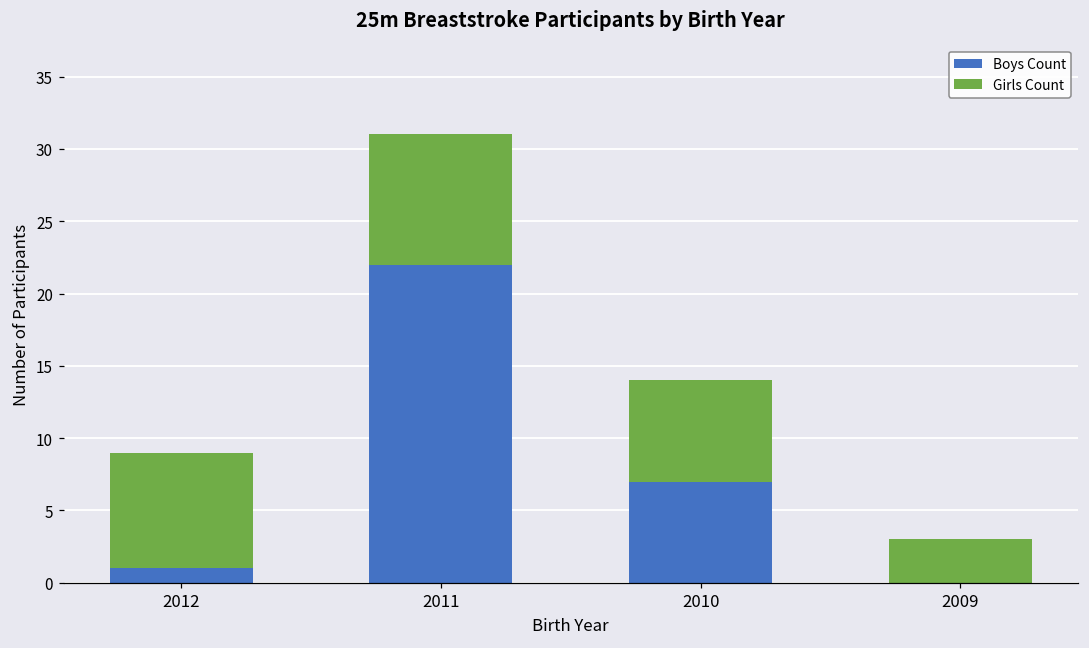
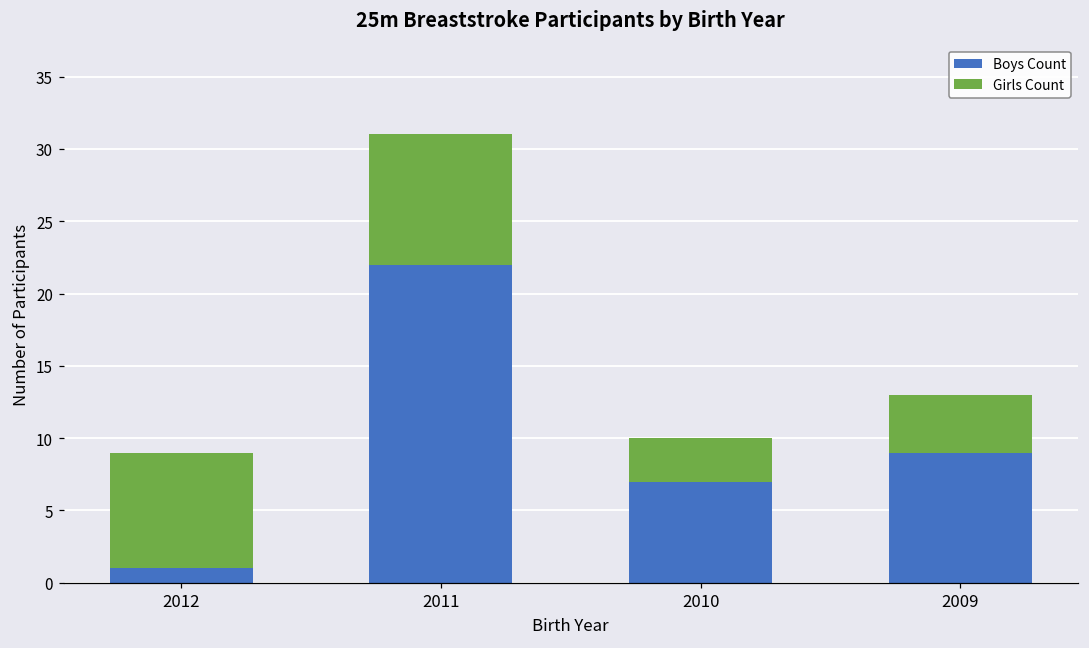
  {
    "Boys Count": {
      "2012": 1,
      "2011": 22,
      "2010": 7,
-     "2009": 0
+     "2009": 9
    },
    "Girls Count": {
      "2012": 8,
      "2011": 9,
-     "2010": 7,
-     "2009": 3
+     "2010": 3,
+     "2009": 4
    }
  }
